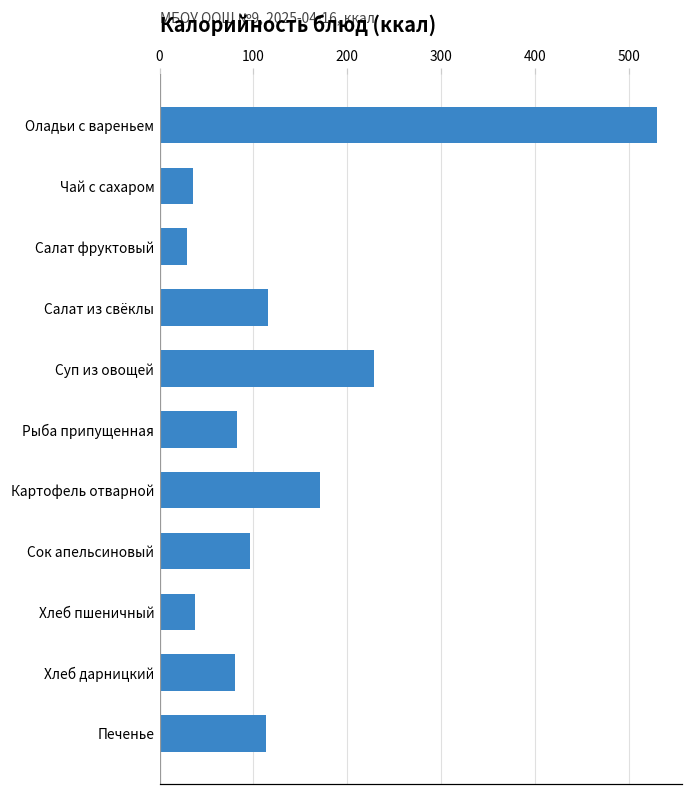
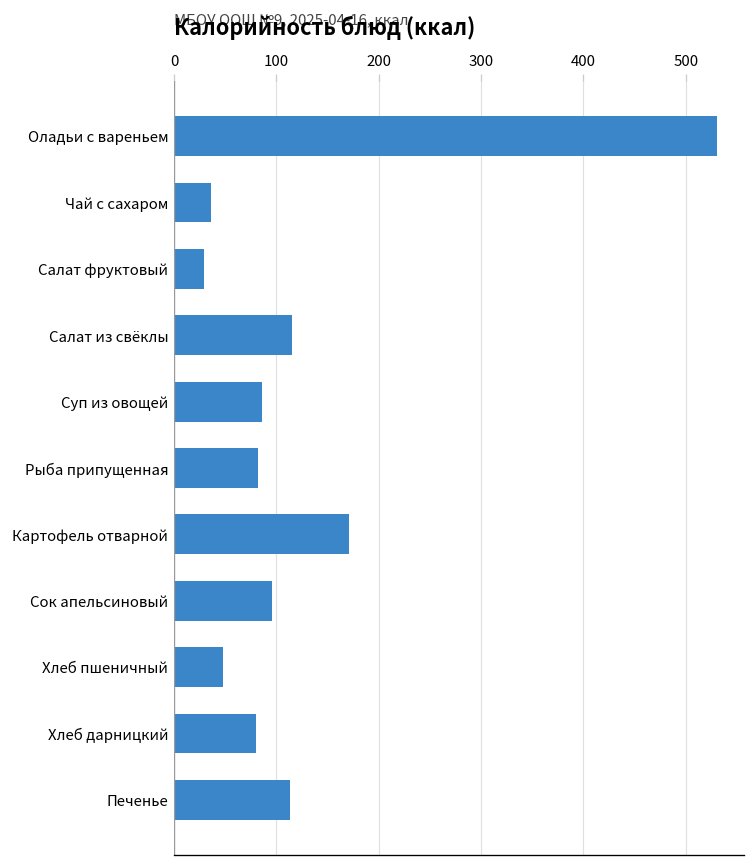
  {
    "Оладьи с вареньем": 530,
    "Чай с сахаром": 40,
    "Салат фруктовый": 30,
    "Салат из свёклы": 120,
-   "Суп из овощей": 230,
+   "Суп из овощей": 90,
    "Рыба припущенная": 80,
    "Картофель отварной": 170,
    "Сок апельсиновый": 100,
-   "Хлеб пшеничный": 40,
+   "Хлеб пшеничный": 50,
    "Хлеб дарницкий": 80,
    "Печенье": 110
  }
